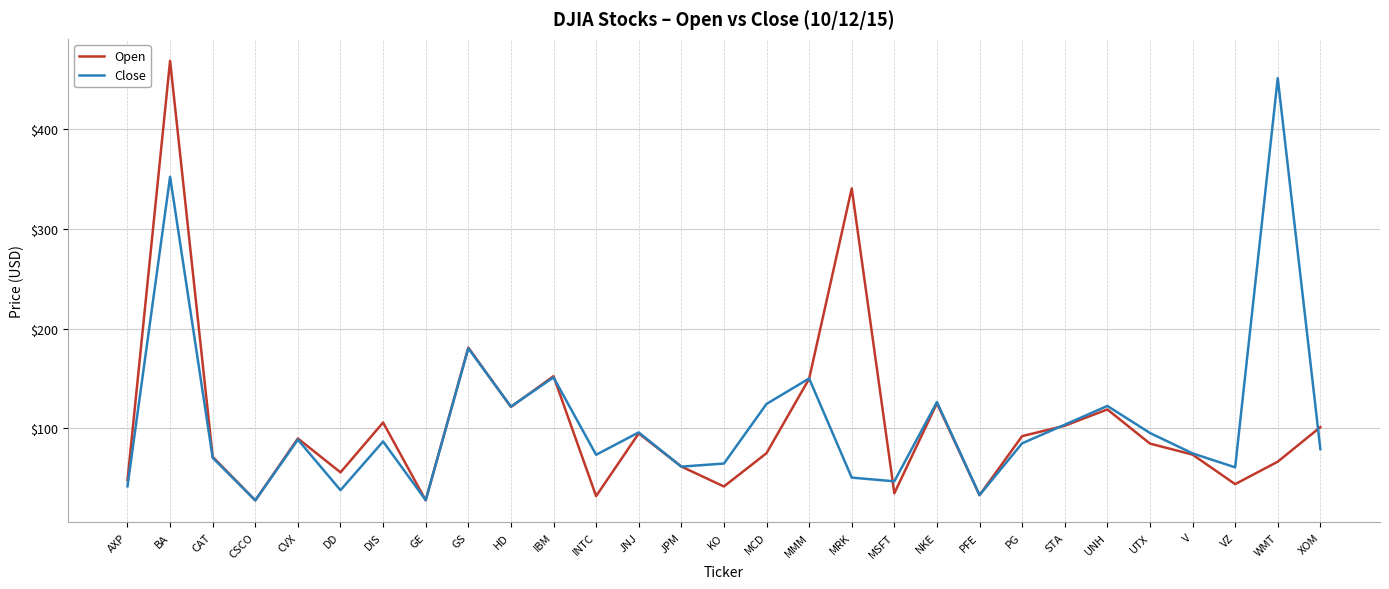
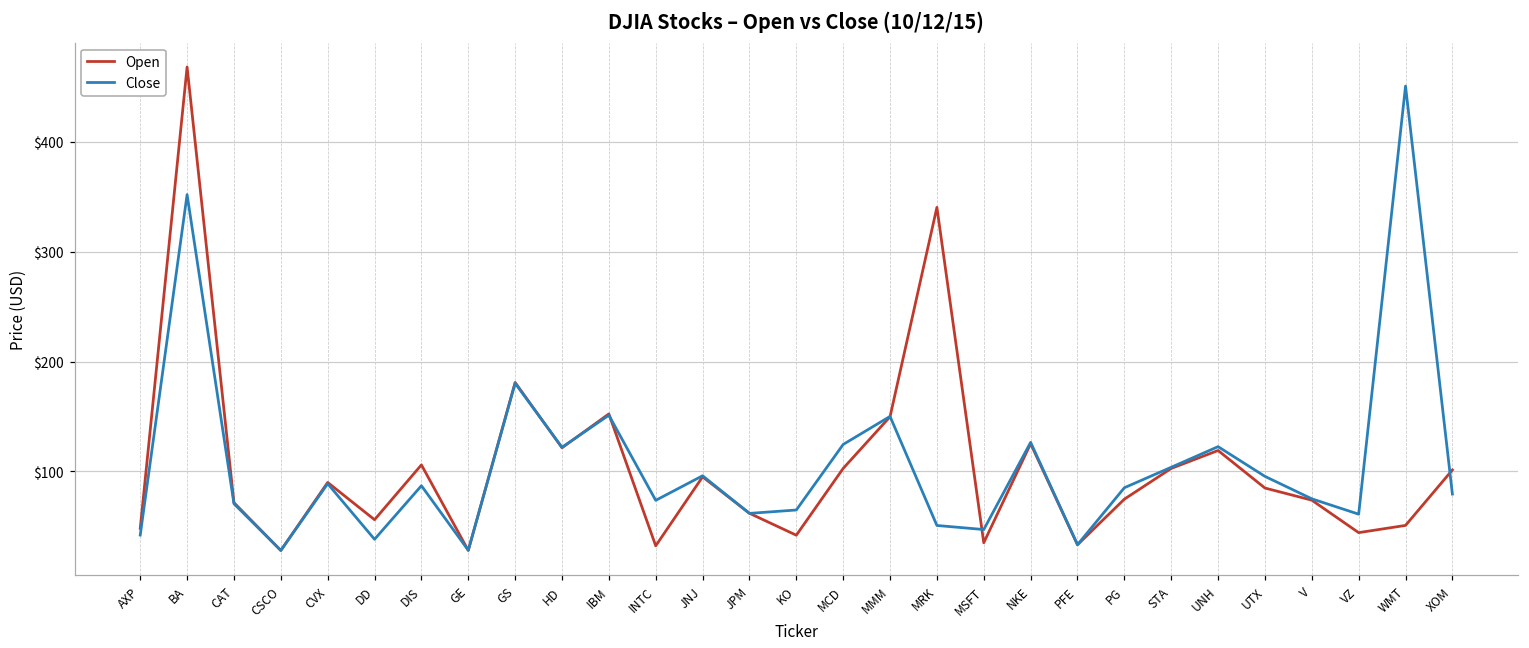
  {
    "Open": {
      "AXP": "$50",
      "BA": "$470",
      "DD": "$60",
      "DIS": "$110",
      "INTC": "$30",
      "KO": "$40",
-     "MCD": "$80",
+     "MCD": "$100",
      "MRK": "$340",
      "MSFT": "$30",
-     "PG": "$90",
+     "PG": "$70",
      "UNH": "$120",
      "UTX": "$80",
      "VZ": "$40",
-     "WMT": "$70",
+     "WMT": "$50",
      "XOM": "$100"
    },
    "Close": {
      "AXP": "$40",
      "BA": "$350",
      "DD": "$40",
      "DIS": "$90",
      "INTC": "$70",
      "KO": "$60",
      "MCD": "$120",
      "MRK": "$50",
      "MSFT": "$50",
      "PG": "$90",
      "UNH": "$120",
      "UTX": "$100",
      "VZ": "$60",
      "WMT": "$450",
      "XOM": "$80"
    }
  }
